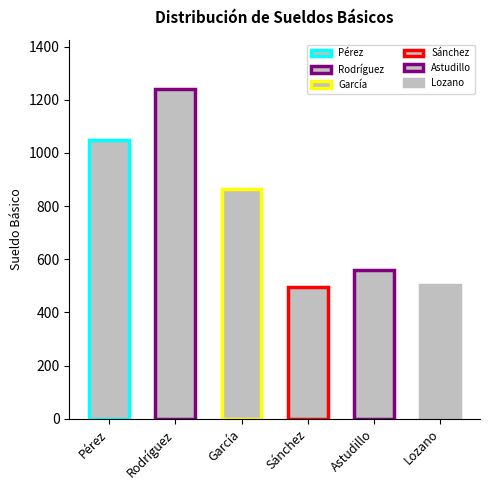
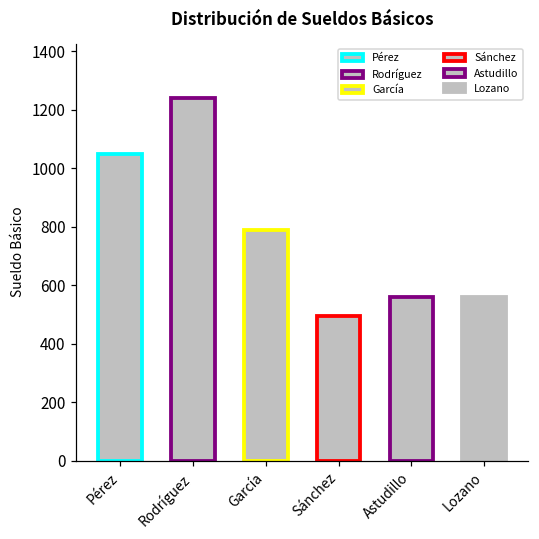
  {
    "Pérez": 1050,
    "Rodríguez": 1240,
-   "García": 870,
+   "García": 790,
    "Sánchez": 490,
    "Astudillo": 560,
-   "Lozano": 500
+   "Lozano": 560
  }
